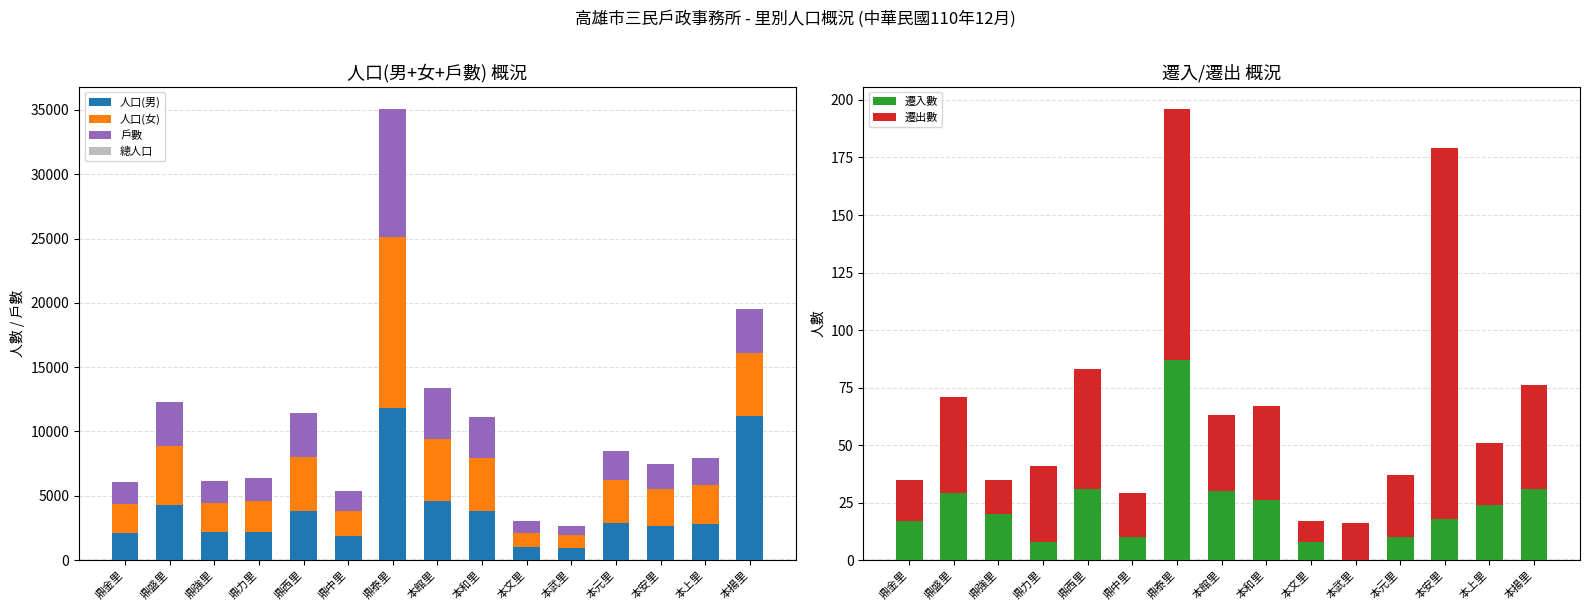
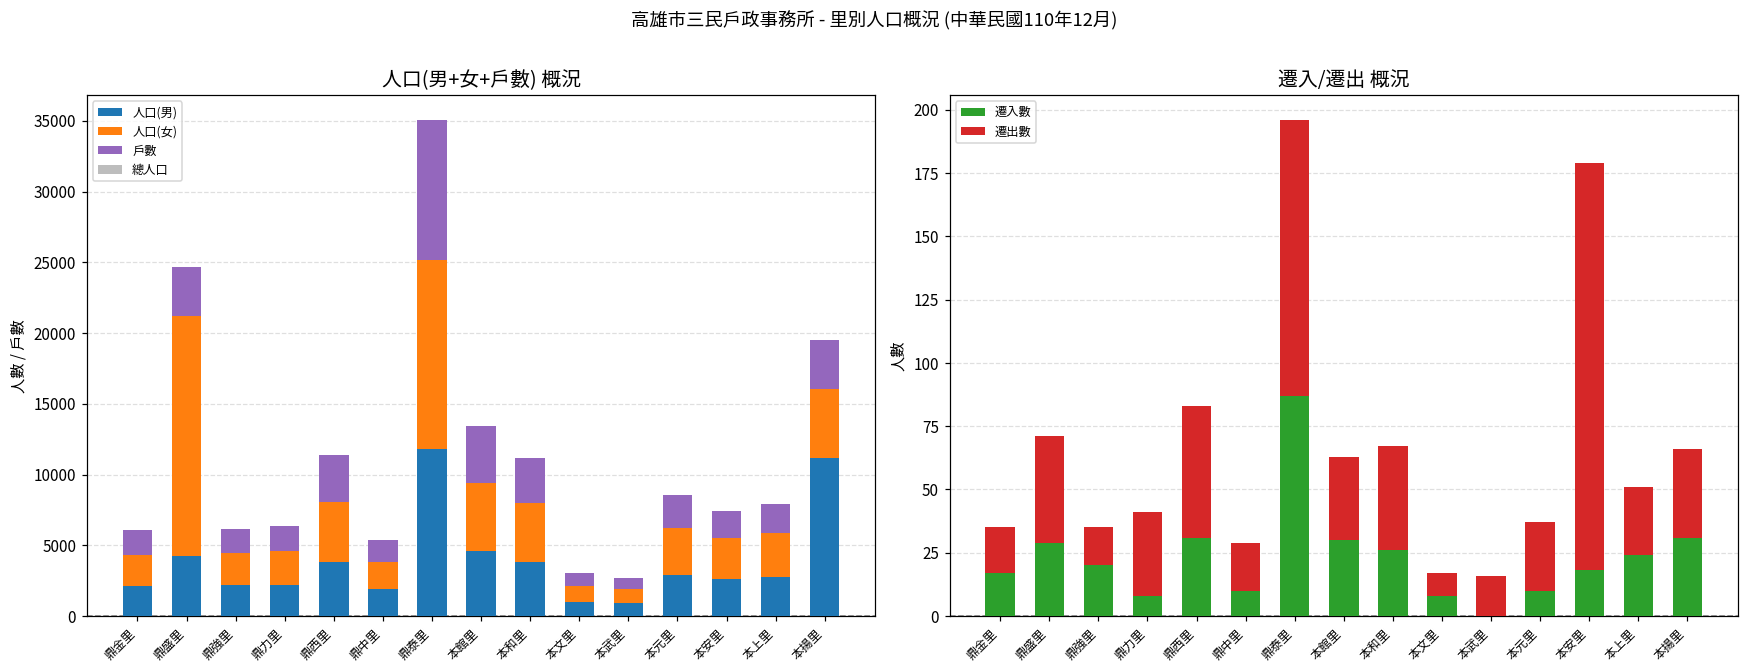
  {
    "人口(男+女+戶數) 概況": {
      "人口(男)": {
        "本揚里": 11200
      },
      "人口(女)": {
-       "鼎盛里": 4600,
+       "鼎盛里": 16900,
        "鼎強里": 2300,
        "鼎力里": 2400,
        "鼎西里": 4200,
        "鼎中里": 2000,
        "鼎泰里": 13400,
        "本館里": 4900,
        "本和里": 4100,
        "本文里": 1100,
        "本武里": 1000,
        "本元里": 3300,
        "本安里": 2900,
        "本上里": 3100,
        "本揚里": 4900
      },
      "戶數": {
        "鼎金里": 1800,
        "鼎盛里": 3500,
        "鼎強里": 1700,
        "鼎力里": 1800,
        "鼎西里": 3400,
        "鼎中里": 1600,
        "鼎泰里": 9900,
        "本館里": 4000,
        "本和里": 3200,
        "本文里": 900,
        "本武里": 700,
        "本元里": 2300,
        "本安里": 1900,
        "本上里": 2100,
        "本揚里": 3400
      },
      "總人口": {
-       "鼎盛里": 9700,
+       "鼎盛里": 8800,
        "鼎強里": 4400,
        "鼎力里": 4600,
        "鼎西里": 8000,
        "鼎中里": 3800,
        "鼎泰里": 25200,
        "本館里": 9400,
        "本和里": 8000,
        "本文里": 2100,
        "本武里": 1900,
        "本元里": 6200,
        "本安里": 5500,
        "本上里": 5900
      }
    },
    "遷入/遷出 概況": {
      "遷入數": {
        "鼎金里": 17,
        "鼎盛里": 29,
        "鼎強里": 20,
        "鼎力里": 8,
        "鼎西里": 31,
        "鼎中里": 10,
        "鼎泰里": 87,
        "本館里": 30,
        "本和里": 26,
        "本文里": 8,
        "本武里": 0,
        "本元里": 10,
        "本安里": 18,
        "本上里": 24,
        "本揚里": 31
      },
      "遷出數": {
        "鼎金里": 18,
        "鼎盛里": 42,
        "鼎強里": 15,
        "鼎力里": 33,
        "鼎西里": 52,
        "鼎中里": 19,
        "鼎泰里": 109,
        "本館里": 33,
        "本和里": 41,
        "本文里": 9,
        "本武里": 16,
        "本元里": 27,
        "本安里": 161,
        "本上里": 27,
-       "本揚里": 45
+       "本揚里": 35
      }
    }
  }
